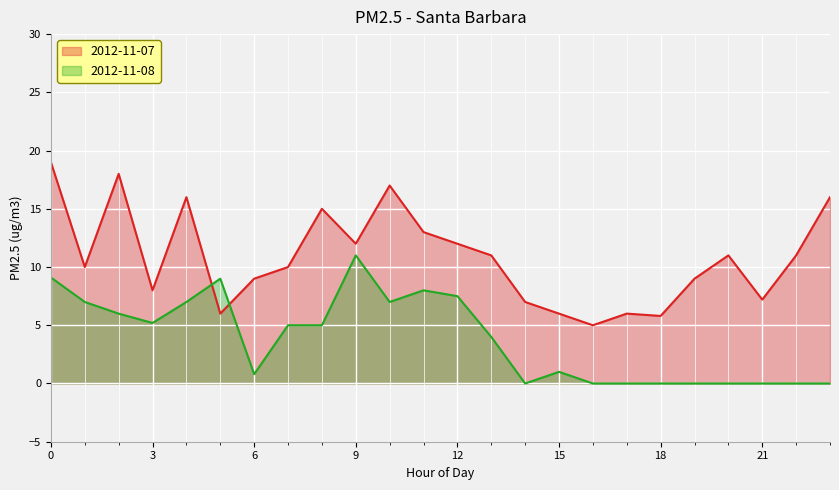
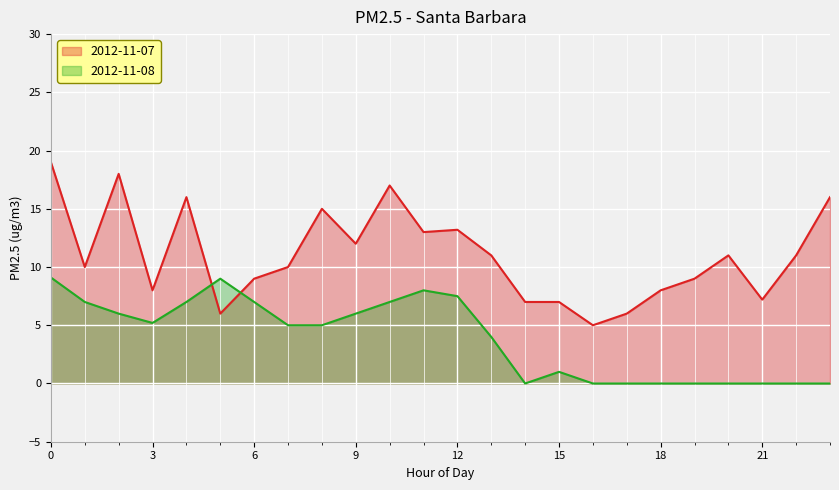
  {
    "2012-11-07": {
      "0": 19.0,
      "3": 8.0,
      "6": 9.0,
      "9": 12.0,
-     "12": 12.0,
-     "15": 6,
-     "18": 5.8,
+     "12": 13.2,
+     "15": 7,
+     "18": 8.0,
      "21": 7.2
    },
    "2012-11-08": {
      "0": 9.1,
      "3": 5.2,
-     "6": 0.8,
-     "9": 11,
+     "6": 7.0,
+     "9": 6,
      "12": 7.5,
      "15": 1.0,
      "18": 0.0,
      "21": 0.0
    }
  }
